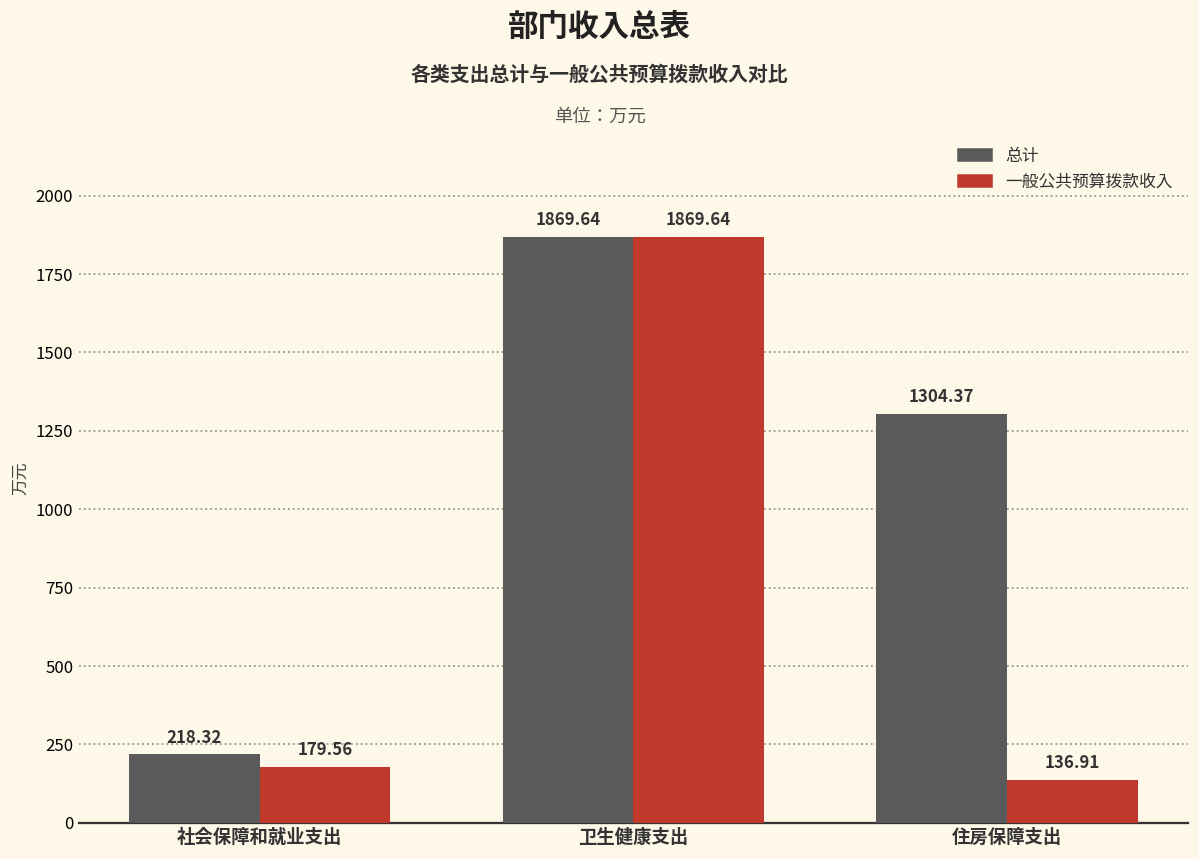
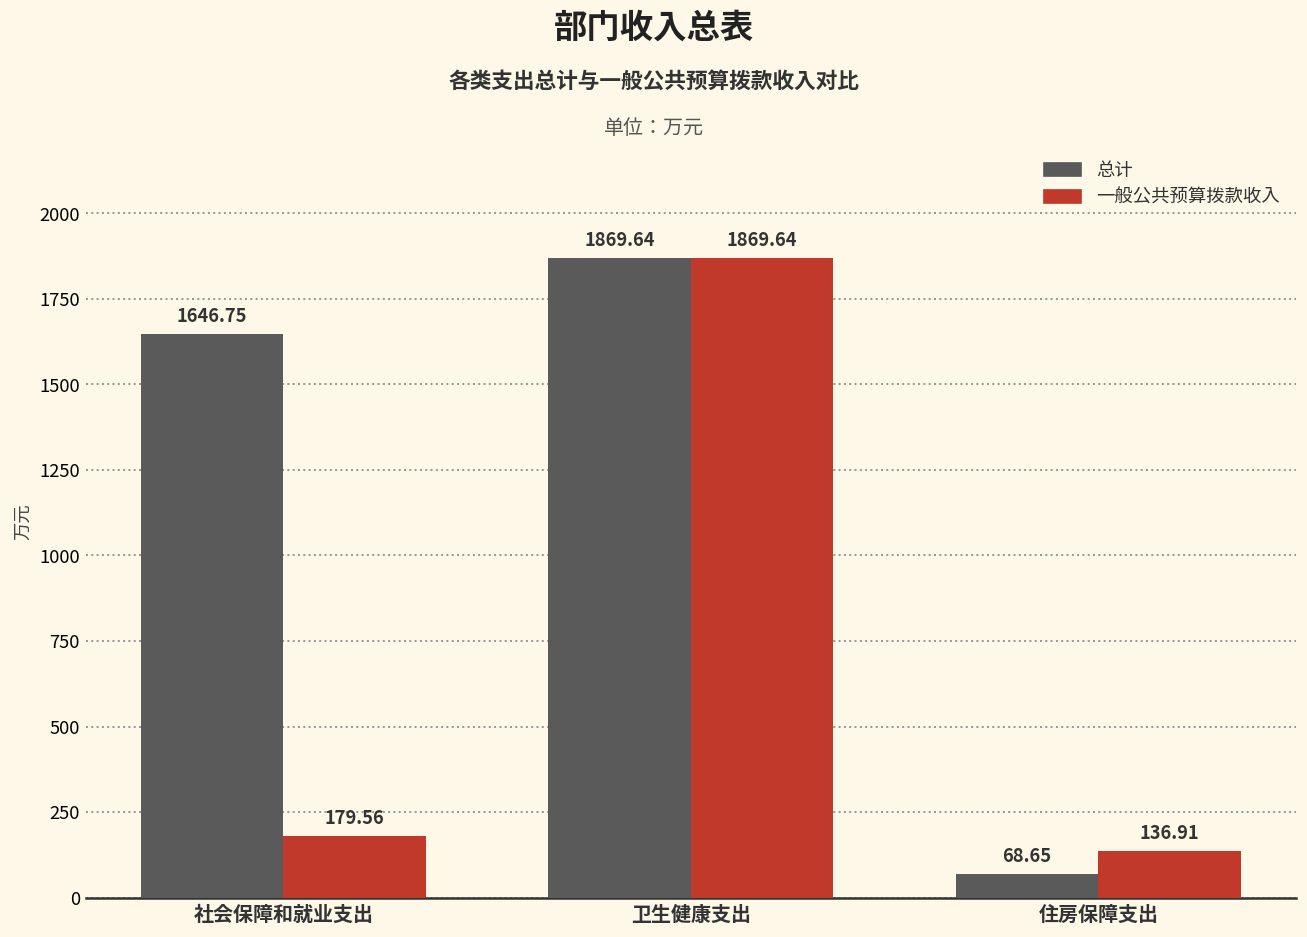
  {
    "总计": {
-     "社会保障和就业支出": 218.32,
+     "社会保障和就业支出": 1646.75,
      "卫生健康支出": 1869.64,
-     "住房保障支出": 1304.37
+     "住房保障支出": 68.65
    },
    "一般公共预算拨款收入": {
      "社会保障和就业支出": 179.56,
      "卫生健康支出": 1869.64,
      "住房保障支出": 136.91
    }
  }
